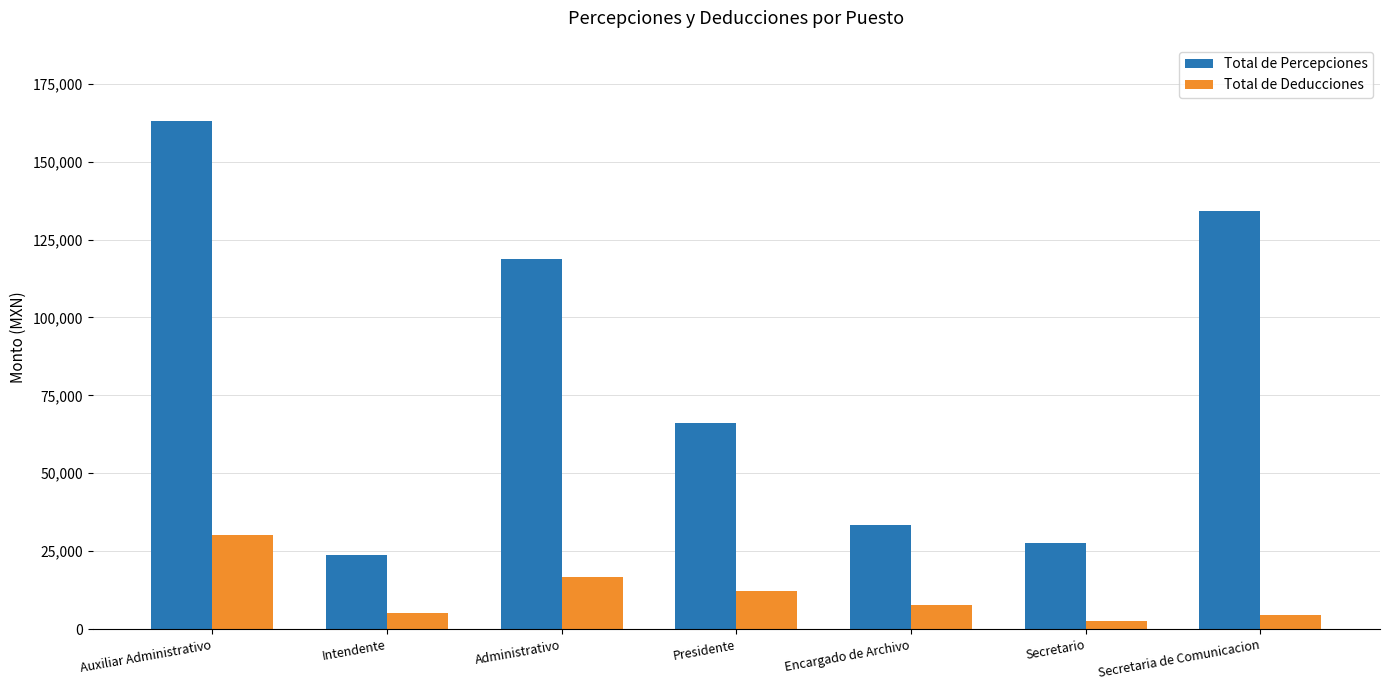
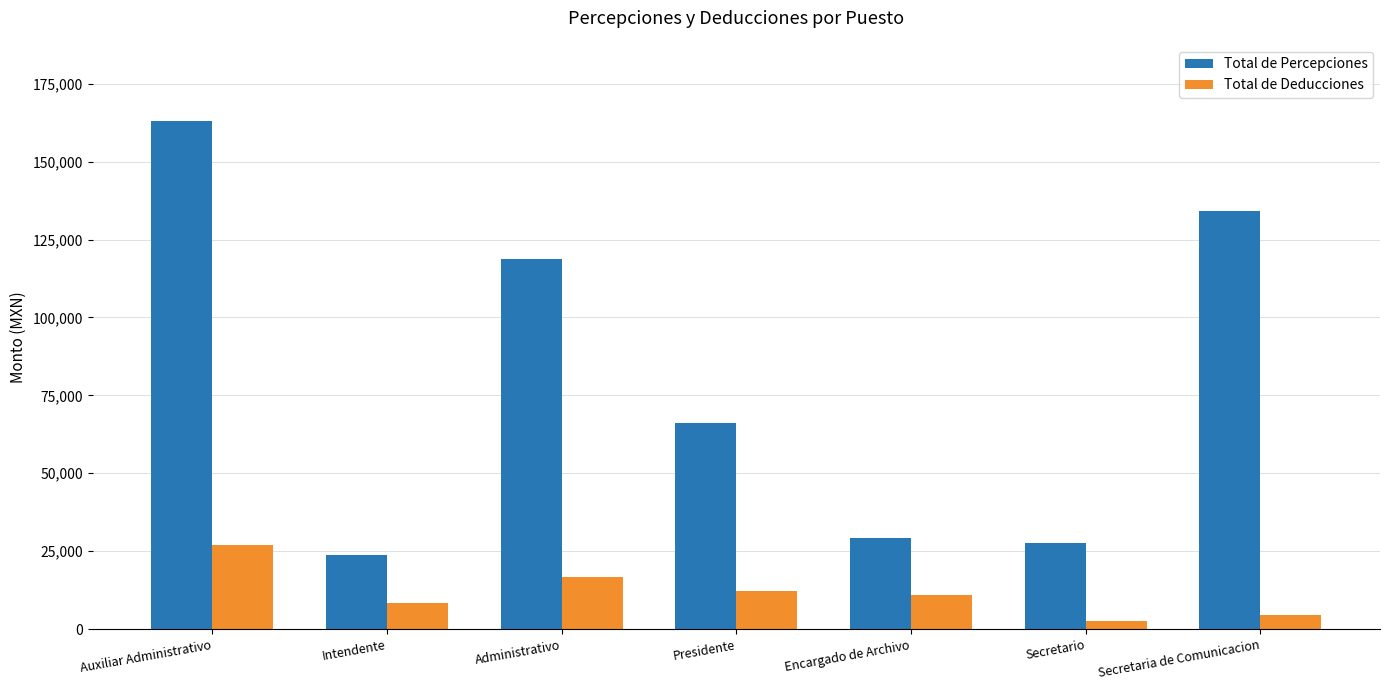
  {
    "Total de Percepciones": {
      "Auxiliar Administrativo": "163,000",
      "Intendente": "24,000",
      "Administrativo": "119,000",
      "Presidente": "66,000",
-     "Encargado de Archivo": "33,000",
+     "Encargado de Archivo": "29,000",
      "Secretario": "27,000",
      "Secretaria de Comunicacion": "134,000"
    },
    "Total de Deducciones": {
-     "Auxiliar Administrativo": "30,000",
-     "Intendente": "5,000",
+     "Auxiliar Administrativo": "27,000",
+     "Intendente": "8,000",
      "Administrativo": "17,000",
      "Presidente": "12,000",
-     "Encargado de Archivo": "8,000",
+     "Encargado de Archivo": "11,000",
      "Secretario": "3,000",
      "Secretaria de Comunicacion": "5,000"
    }
  }
